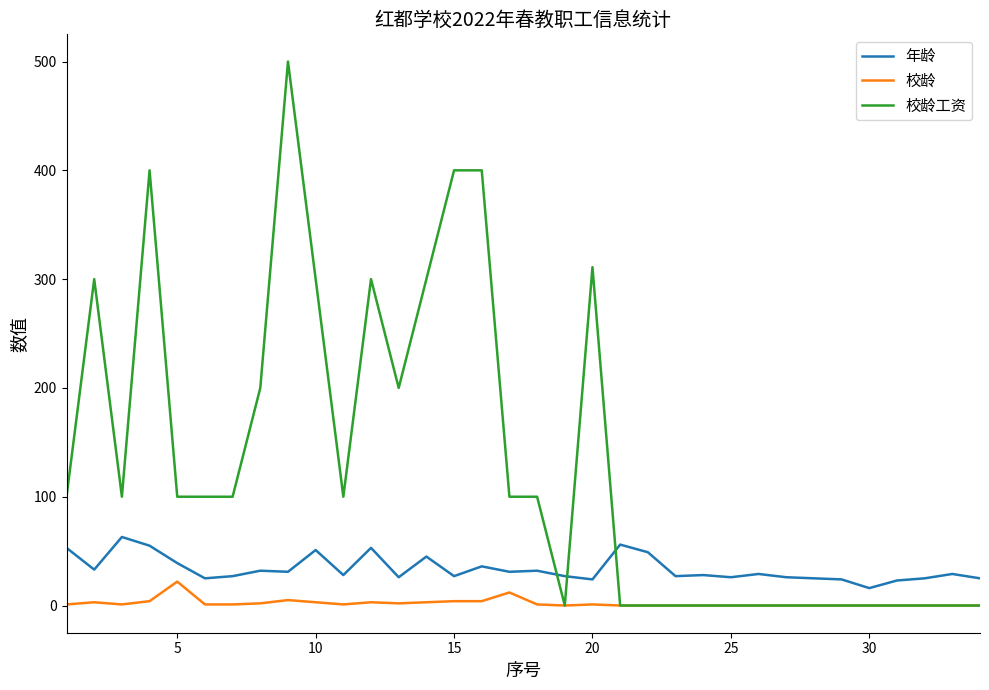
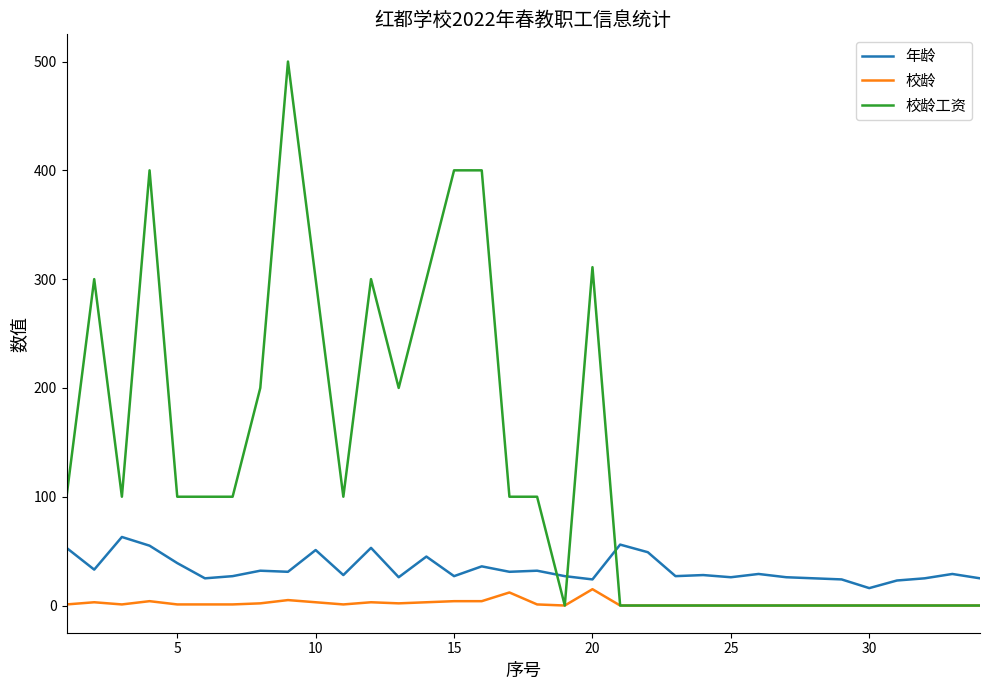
  {
    "年龄": {
      "5": 39,
      "10": 51,
      "15": 27,
      "20": 24,
      "25": 26,
      "30": 16
    },
    "校龄": {
-     "5": 22,
+     "5": 1,
      "10": 3,
      "15": 4,
-     "20": 1
+     "20": 15
    },
    "校龄工资": {
      "5": 100,
      "10": 300,
      "15": 400,
      "20": 311
    }
  }
